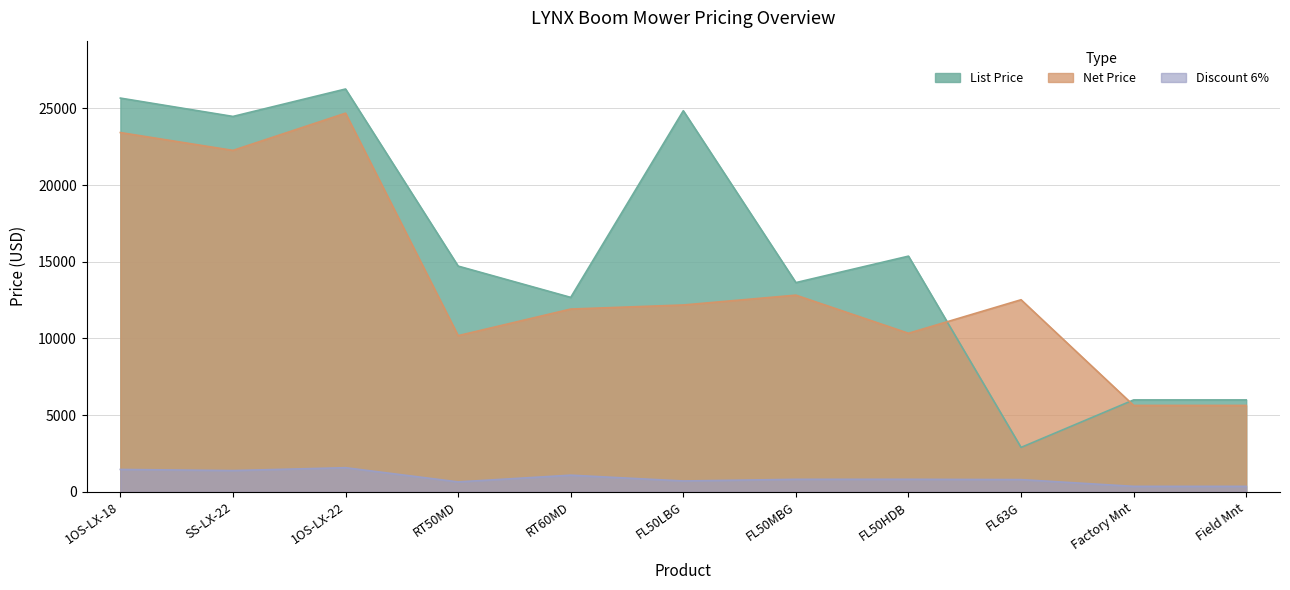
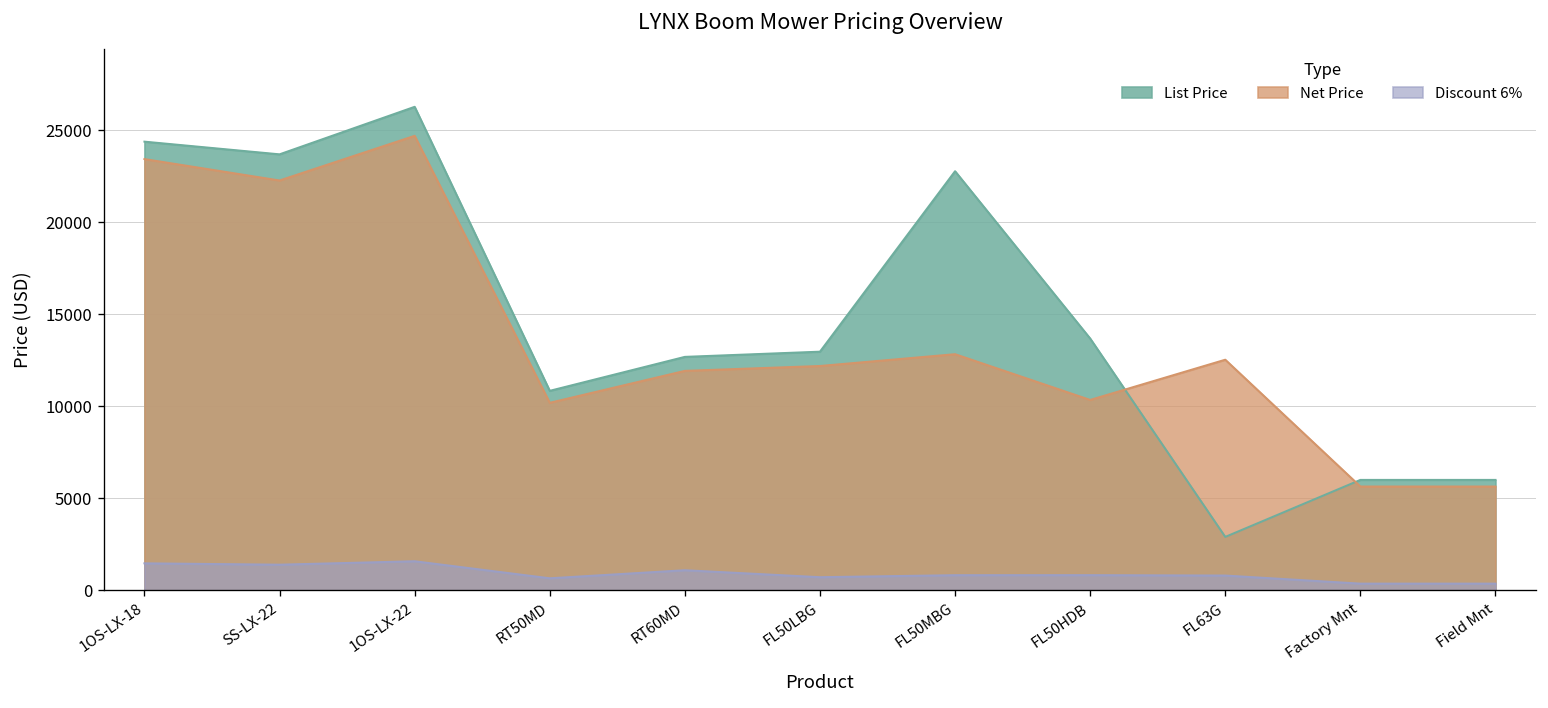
  {
    "List Price": {
-     "1OS-LX-18": 25700,
-     "SS-LX-22": 24500,
+     "1OS-LX-18": 24400,
+     "SS-LX-22": 23700,
      "1OS-LX-22": 26300,
-     "RT50MD": 14700,
+     "RT50MD": 10800,
      "RT60MD": 12700,
-     "FL50LBG": 24800,
-     "FL50MBG": 13600,
-     "FL50HDB": 15400,
+     "FL50LBG": 13000,
+     "FL50MBG": 22800,
+     "FL50HDB": 13700,
      "FL63G": 2900,
      "Factory Mnt": 6000,
      "Field Mnt": 6000
    },
    "Net Price": {
      "1OS-LX-18": 23400,
      "SS-LX-22": 22300,
      "1OS-LX-22": 24700,
      "RT50MD": 10200,
      "RT60MD": 11900,
      "FL50LBG": 12200,
      "FL50MBG": 12800,
      "FL50HDB": 10300,
      "FL63G": 12500,
      "Factory Mnt": 5600,
      "Field Mnt": 5600
    },
    "Discount 6%": {
      "1OS-LX-18": 1500,
      "SS-LX-22": 1400,
      "1OS-LX-22": 1600,
      "RT50MD": 700,
      "RT60MD": 1100,
      "FL50LBG": 700,
      "FL50MBG": 800,
      "FL50HDB": 800,
      "FL63G": 800,
      "Factory Mnt": 400,
      "Field Mnt": 400
    }
  }
